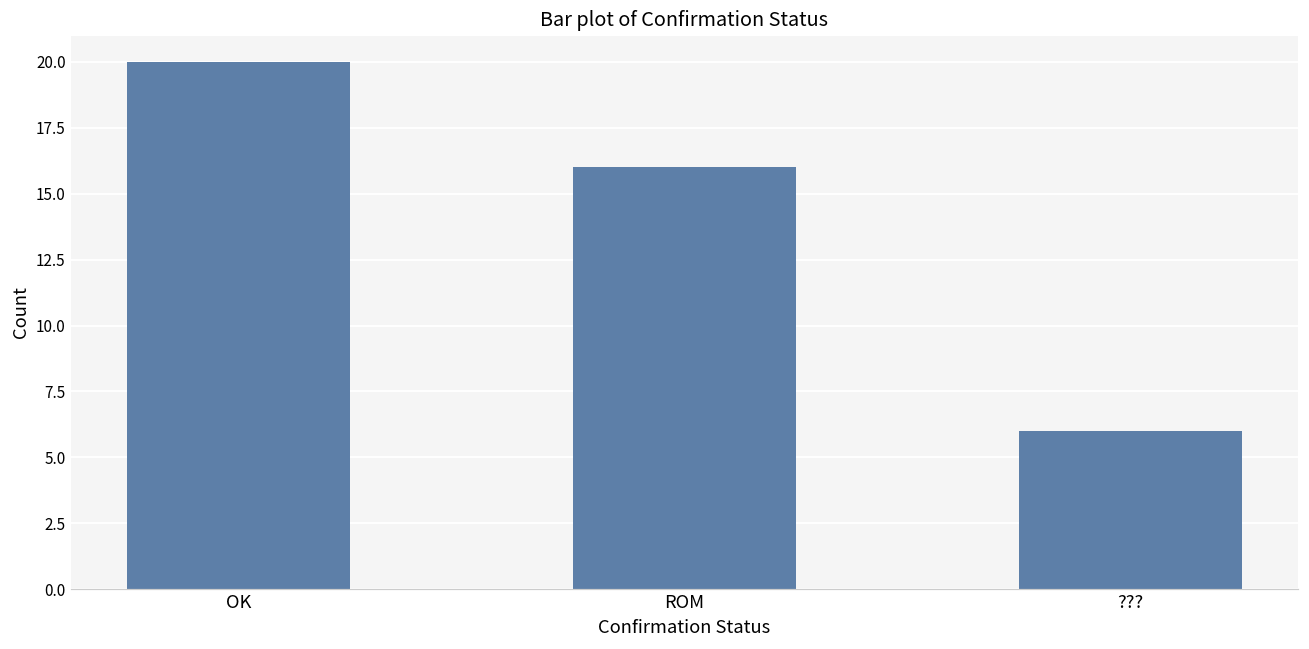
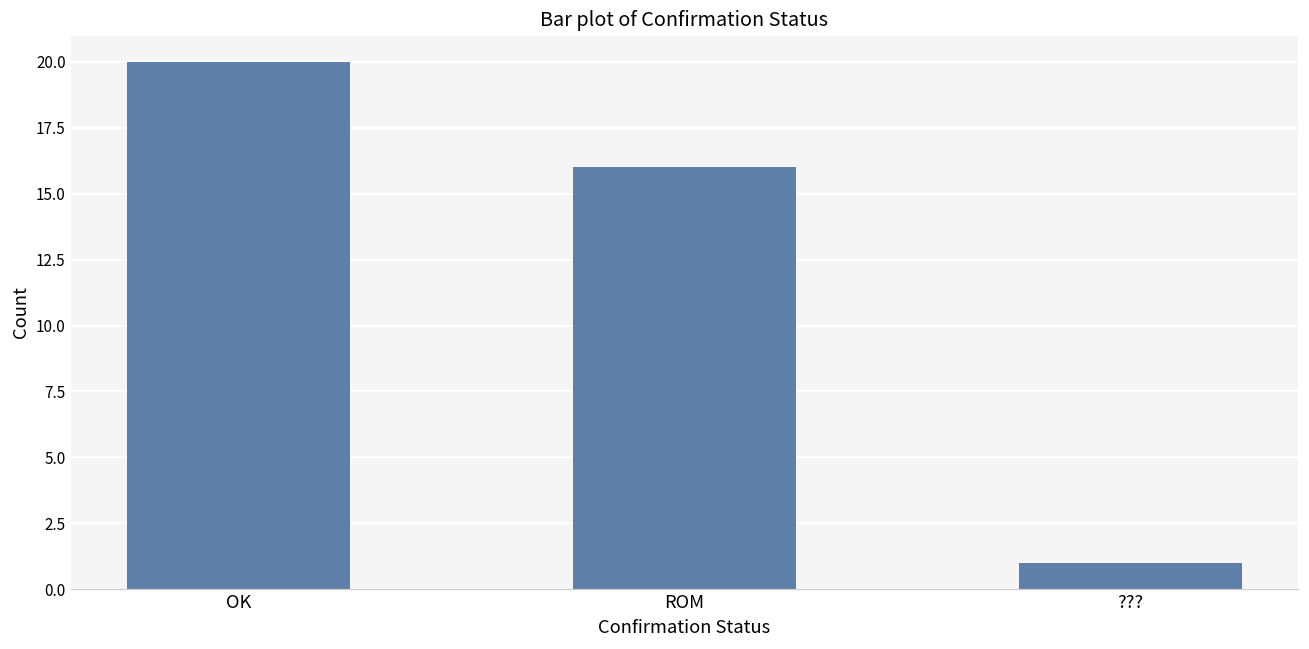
  {
    "OK": 20,
    "ROM": 16,
-   "???": 6
+   "???": 1
  }
